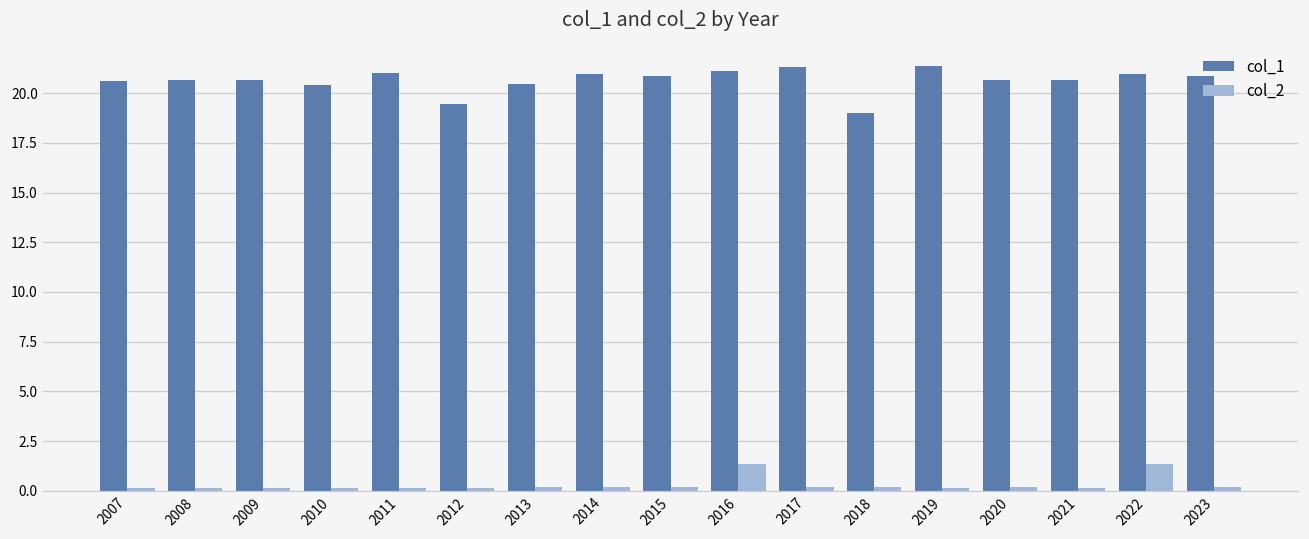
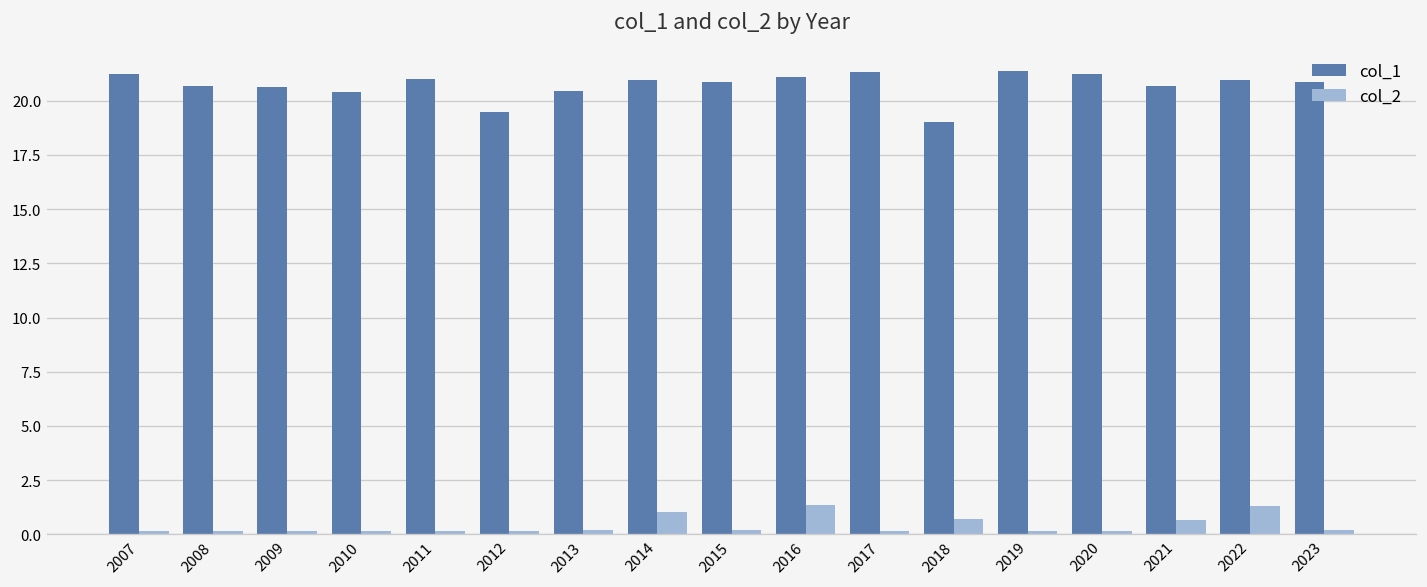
  {
    "col_1": {
-     "2007": 20.6,
+     "2007": 21.2,
      "2008": 20.7,
      "2009": 20.6,
      "2010": 20.4,
      "2011": 21.0,
      "2012": 19.5,
      "2013": 20.5,
      "2014": 21.0,
      "2015": 20.9,
      "2016": 21.1,
      "2017": 21.3,
      "2018": 19.0,
      "2019": 21.4,
-     "2020": 20.7,
+     "2020": 21.2,
      "2021": 20.7,
      "2022": 21.0,
      "2023": 20.8
    },
    "col_2": {
      "2008": 0.1,
      "2009": 0.2,
      "2010": 0.2,
      "2011": 0.1,
      "2012": 0.1,
      "2013": 0.2,
-     "2014": 0.2,
+     "2014": 1.0,
      "2015": 0.2,
      "2016": 1.3,
      "2017": 0.2,
-     "2018": 0.2,
+     "2018": 0.7,
      "2019": 0.2,
      "2020": 0.2,
-     "2021": 0.2,
+     "2021": 0.7,
      "2022": 1.3,
      "2023": 0.2
    }
  }
